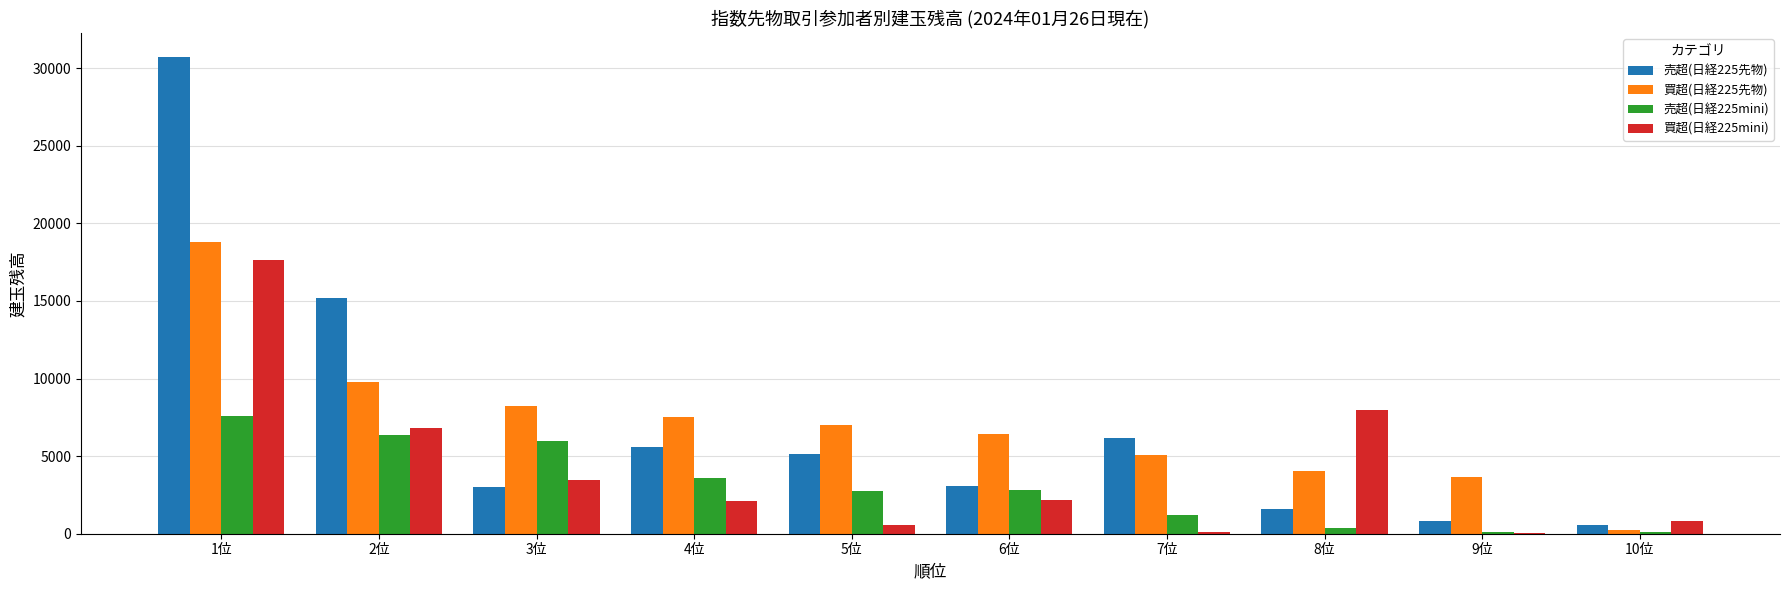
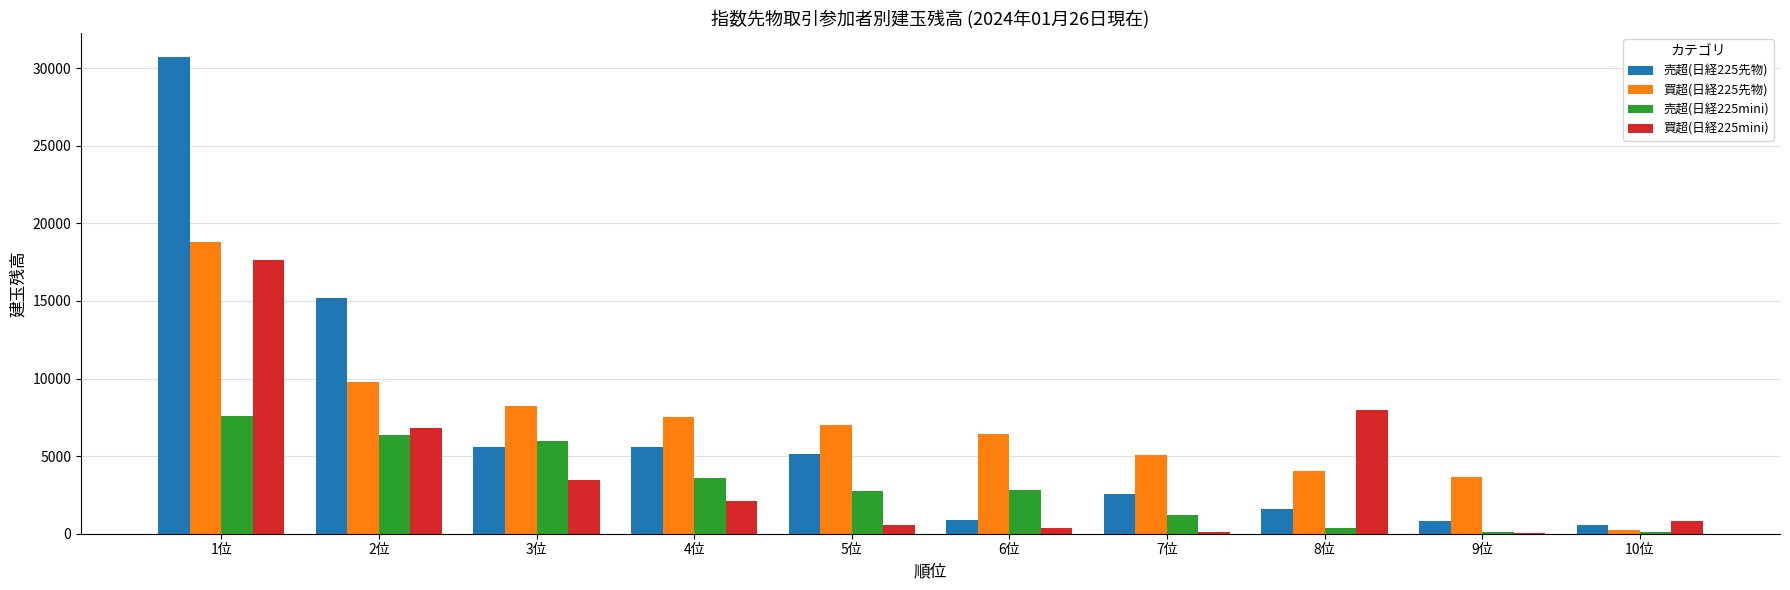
  {
    "売超(日経225先物)": {
      "1位": 30700,
      "2位": 15200,
-     "3位": 3000,
+     "3位": 5600,
      "4位": 5600,
      "5位": 5100,
-     "6位": 3100,
-     "7位": 6100,
+     "6位": 900,
+     "7位": 2600,
      "8位": 1600,
      "9位": 800,
      "10位": 600
    },
    "買超(日経225先物)": {
      "1位": 18800,
      "2位": 9800,
      "3位": 8200,
      "4位": 7500,
      "5位": 7000,
      "6位": 6500,
      "7位": 5100,
      "8位": 4000,
      "9位": 3600,
      "10位": 300
    },
    "売超(日経225mini)": {
      "1位": 7600,
      "2位": 6400,
      "3位": 6000,
      "4位": 3600,
      "5位": 2700,
      "6位": 2800,
      "7位": 1200,
      "8位": 400
    },
    "買超(日経225mini)": {
      "1位": 17600,
      "2位": 6800,
      "3位": 3500,
      "4位": 2100,
      "5位": 600,
-     "6位": 2100,
+     "6位": 400,
      "8位": 7900,
      "10位": 800
    }
  }
